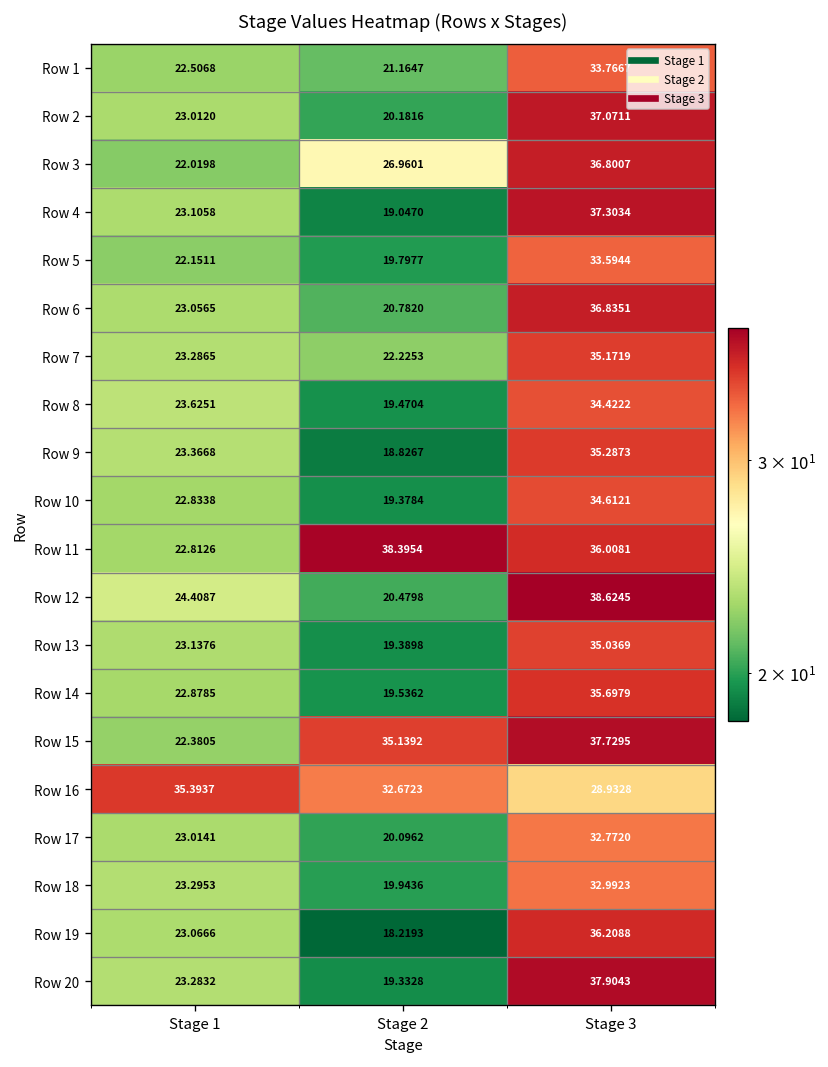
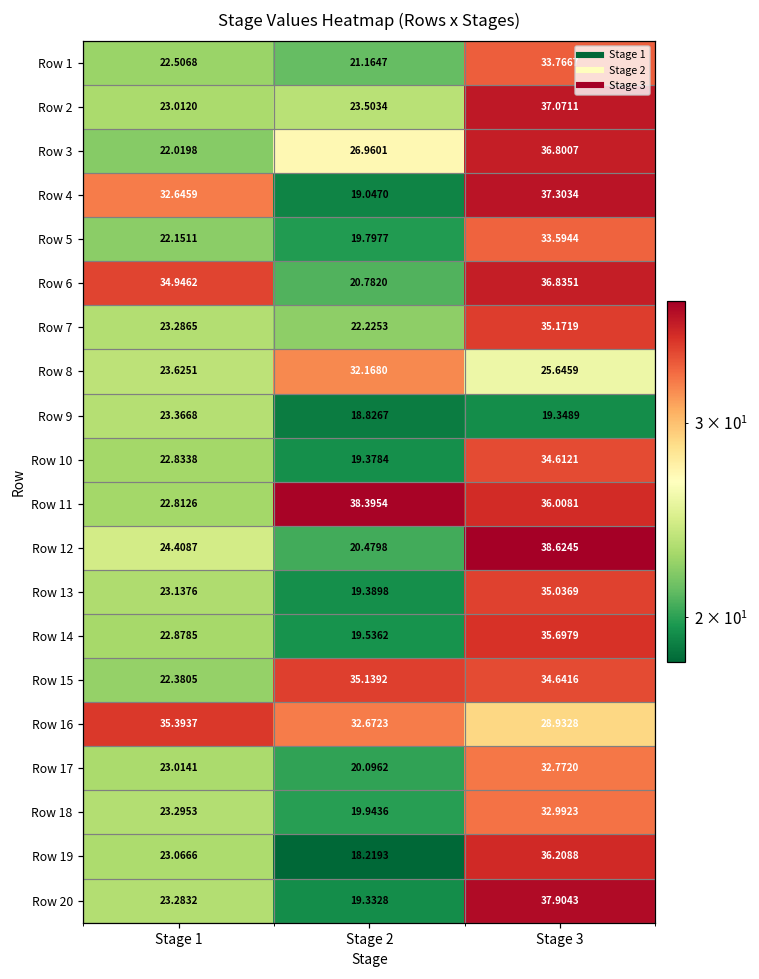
  {
    "Row 1": {
      "Stage 1": 22.5068,
      "Stage 2": 21.1647
    },
    "Row 2": {
      "Stage 1": 23.0120,
-     "Stage 2": 20.1816,
+     "Stage 2": 23.5034,
      "Stage 3": 37.0711
    },
    "Row 3": {
      "Stage 1": 22.0198,
      "Stage 2": 26.9601,
      "Stage 3": 36.8007
    },
    "Row 4": {
-     "Stage 1": 23.1058,
+     "Stage 1": 32.6459,
      "Stage 2": 19.0470,
      "Stage 3": 37.3034
    },
    "Row 5": {
      "Stage 1": 22.1511,
      "Stage 2": 19.7977,
      "Stage 3": 33.5944
    },
    "Row 6": {
-     "Stage 1": 23.0565,
+     "Stage 1": 34.9462,
      "Stage 2": 20.7820,
      "Stage 3": 36.8351
    },
    "Row 7": {
      "Stage 1": 23.2865,
      "Stage 2": 22.2253,
      "Stage 3": 35.1719
    },
    "Row 8": {
      "Stage 1": 23.6251,
-     "Stage 2": 19.4704,
-     "Stage 3": 34.4222
+     "Stage 2": 32.1680,
+     "Stage 3": 25.6459
    },
    "Row 9": {
      "Stage 1": 23.3668,
      "Stage 2": 18.8267,
-     "Stage 3": 35.2873
+     "Stage 3": 19.3489
    },
    "Row 10": {
      "Stage 1": 22.8338,
      "Stage 2": 19.3784,
      "Stage 3": 34.6121
    },
    "Row 11": {
      "Stage 1": 22.8126,
      "Stage 2": 38.3954,
      "Stage 3": 36.0081
    },
    "Row 12": {
      "Stage 1": 24.4087,
      "Stage 2": 20.4798,
      "Stage 3": 38.6245
    },
    "Row 13": {
      "Stage 1": 23.1376,
      "Stage 2": 19.3898,
      "Stage 3": 35.0369
    },
    "Row 14": {
      "Stage 1": 22.8785,
      "Stage 2": 19.5362,
      "Stage 3": 35.6979
    },
    "Row 15": {
      "Stage 1": 22.3805,
      "Stage 2": 35.1392,
-     "Stage 3": 37.7295
+     "Stage 3": 34.6416
    },
    "Row 16": {
      "Stage 1": 35.3937,
      "Stage 2": 32.6723,
      "Stage 3": 28.9328
    },
    "Row 17": {
      "Stage 1": 23.0141,
      "Stage 2": 20.0962,
      "Stage 3": 32.7720
    },
    "Row 18": {
      "Stage 1": 23.2953,
      "Stage 2": 19.9436,
      "Stage 3": 32.9923
    },
    "Row 19": {
      "Stage 1": 23.0666,
      "Stage 2": 18.2193,
      "Stage 3": 36.2088
    },
    "Row 20": {
      "Stage 1": 23.2832,
      "Stage 2": 19.3328,
      "Stage 3": 37.9043
    }
  }
